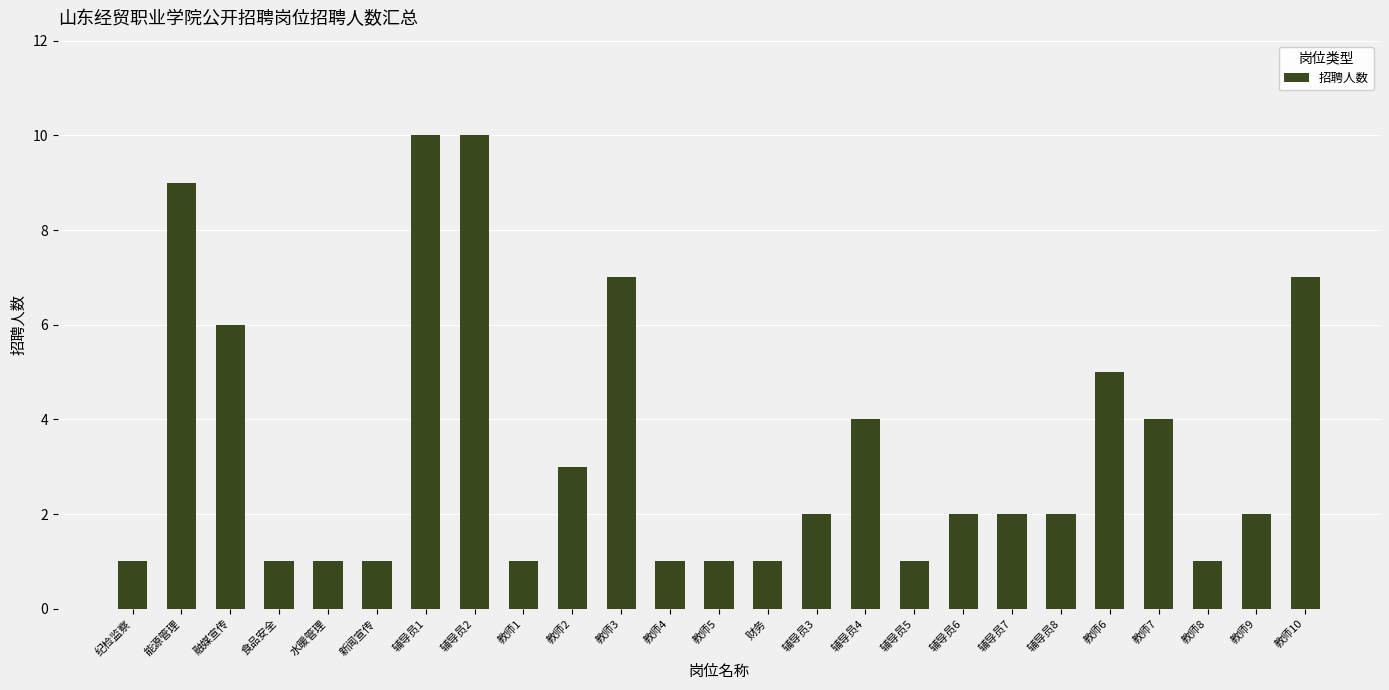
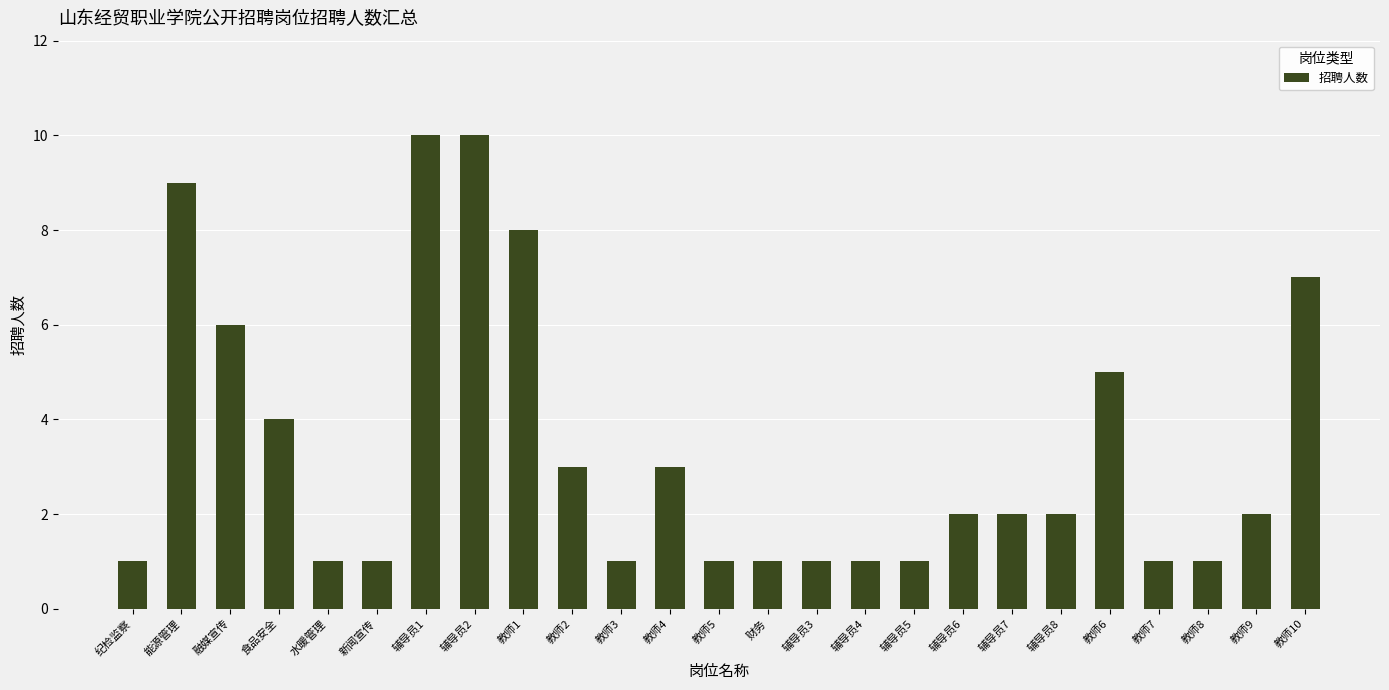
  {
    "纪检监察": 1,
    "能源管理": 9,
    "融媒宣传": 6,
-   "食品安全": 1,
+   "食品安全": 4,
    "水暖管理": 1,
    "新闻宣传": 1,
    "辅导员1": 10,
    "辅导员2": 10,
-   "教师1": 1,
+   "教师1": 8,
    "教师2": 3,
-   "教师3": 7,
-   "教师4": 1,
+   "教师3": 1,
+   "教师4": 3,
    "教师5": 1,
    "财务": 1,
-   "辅导员3": 2,
-   "辅导员4": 4,
+   "辅导员3": 1,
+   "辅导员4": 1,
    "辅导员5": 1,
    "辅导员6": 2,
    "辅导员7": 2,
    "辅导员8": 2,
    "教师6": 5,
-   "教师7": 4,
+   "教师7": 1,
    "教师8": 1,
    "教师9": 2,
    "教师10": 7
  }
